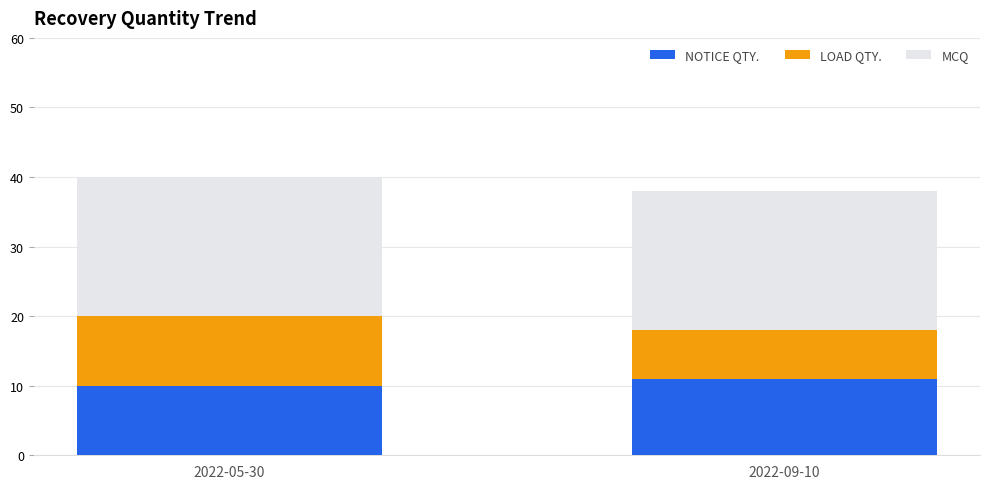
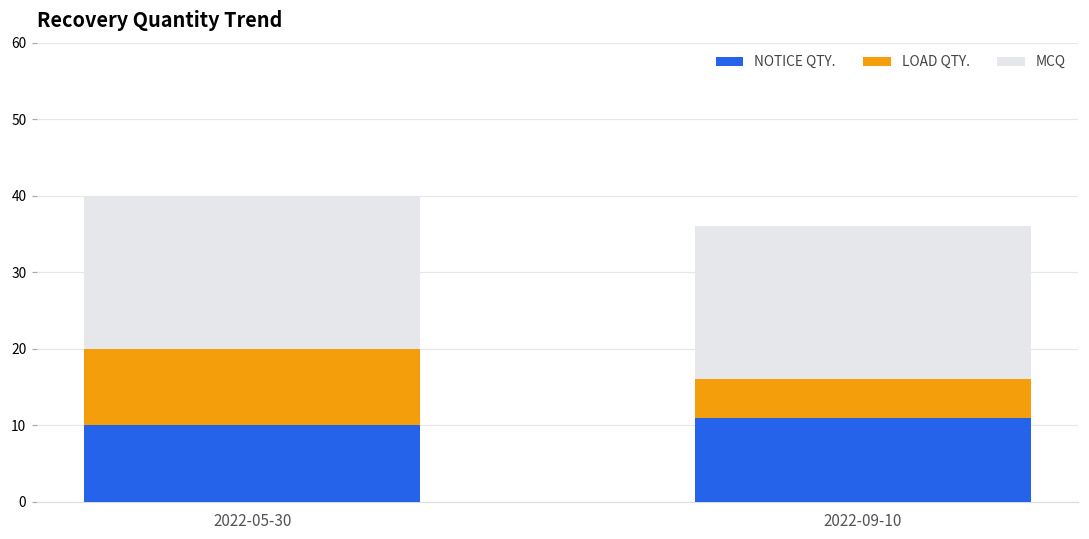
  {
    "NOTICE QTY.": {
      "2022-05-30": 10,
      "2022-09-10": 11
    },
    "LOAD QTY.": {
      "2022-05-30": 10,
-     "2022-09-10": 7
+     "2022-09-10": 5
    },
    "MCQ": {
      "2022-05-30": 20,
      "2022-09-10": 20
    }
  }
